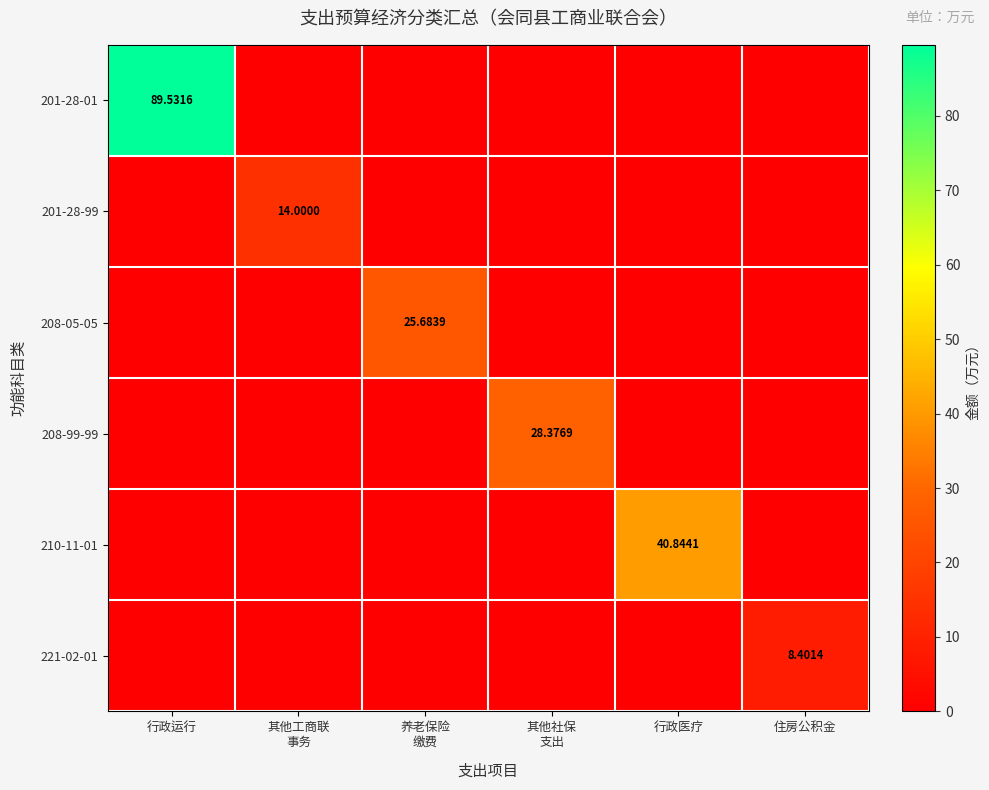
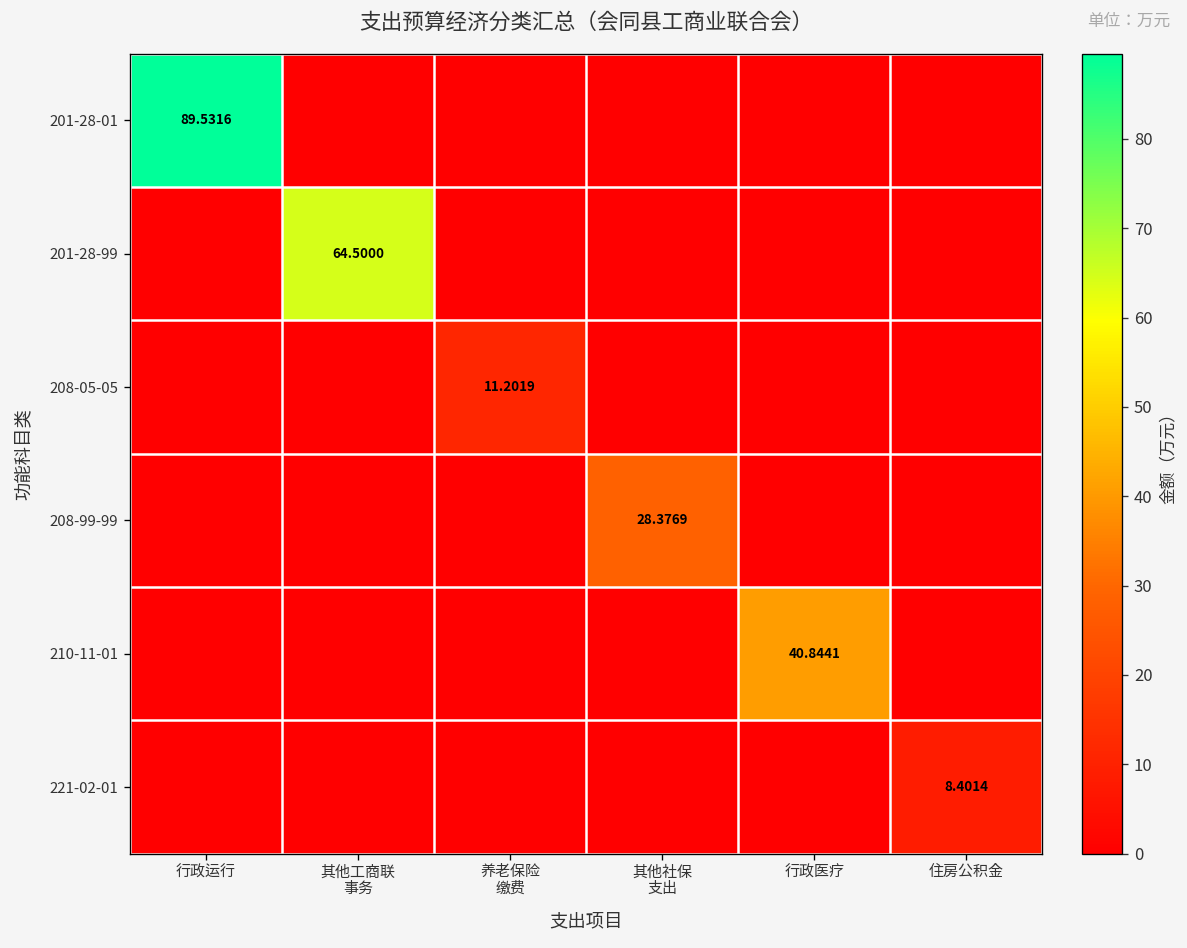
  {
    "201-28-01": {
      "行政运行": 89.5316
    },
    "201-28-99": {
-     "其他工商联 事务": 14.0000
+     "其他工商联 事务": 64.5000
    },
    "208-05-05": {
-     "养老保险 缴费": 25.6839
+     "养老保险 缴费": 11.2019
    },
    "208-99-99": {
      "其他社保 支出": 28.3769
    },
    "210-11-01": {
      "行政医疗": 40.8441
    },
    "221-02-01": {
      "住房公积金": 8.4014
    }
  }
